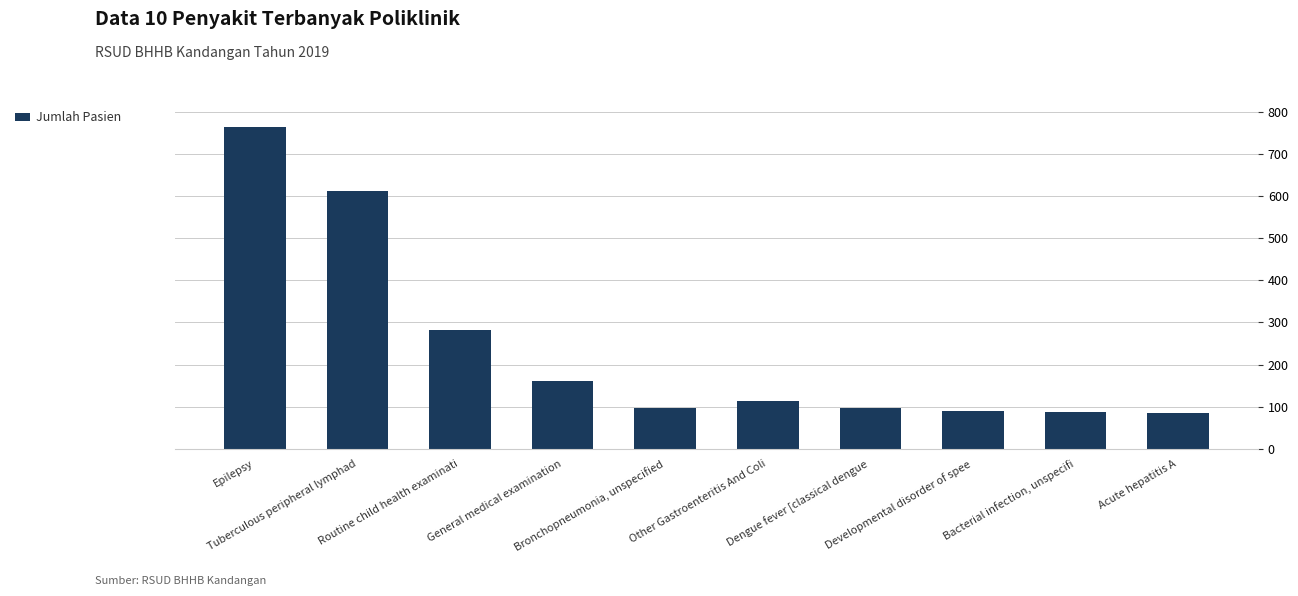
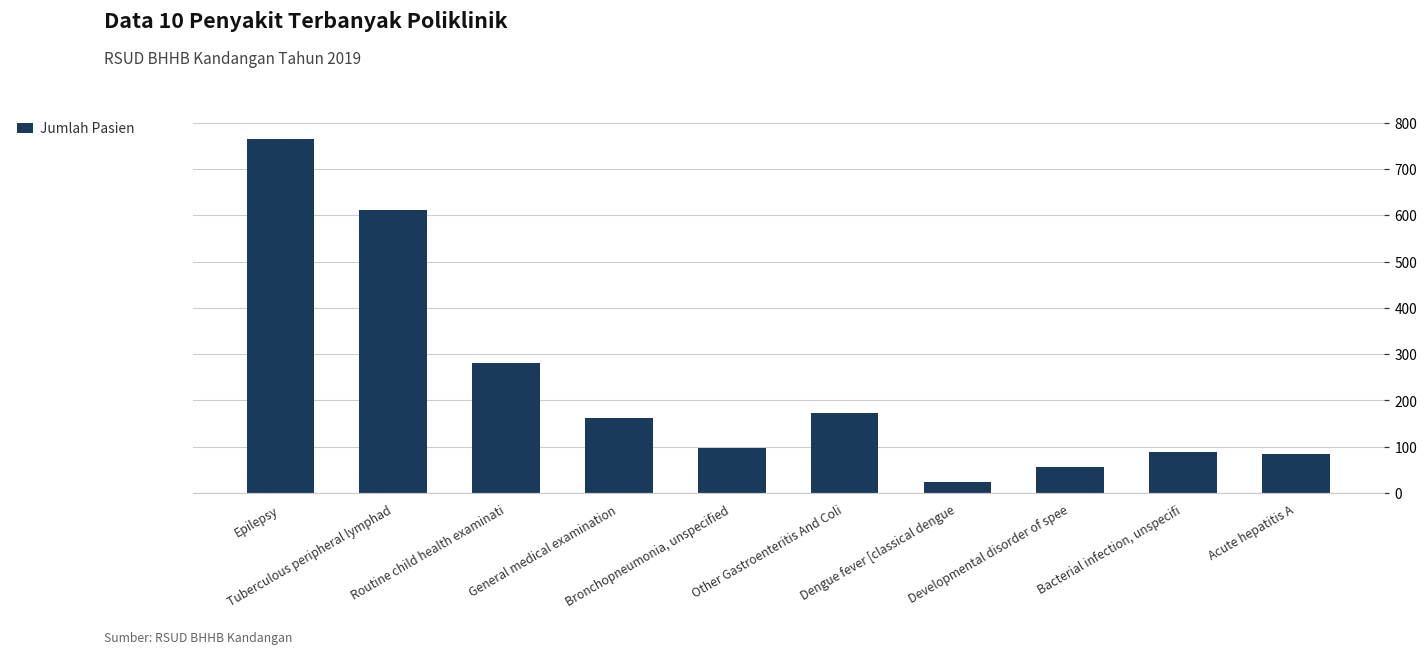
  {
    "Epilepsy": 760,
    "Tuberculous peripheral lymphad": 610,
    "Routine child health examinati": 280,
    "General medical examination": 160,
    "Bronchopneumonia, unspecified": 100,
-   "Other Gastroenteritis And Coli": 110,
-   "Dengue fever [classical dengue": 100,
-   "Developmental disorder of spee": 90,
+   "Other Gastroenteritis And Coli": 170,
+   "Dengue fever [classical dengue": 20,
+   "Developmental disorder of spee": 60,
    "Bacterial infection, unspecifi": 90,
    "Acute hepatitis A": 80
  }
